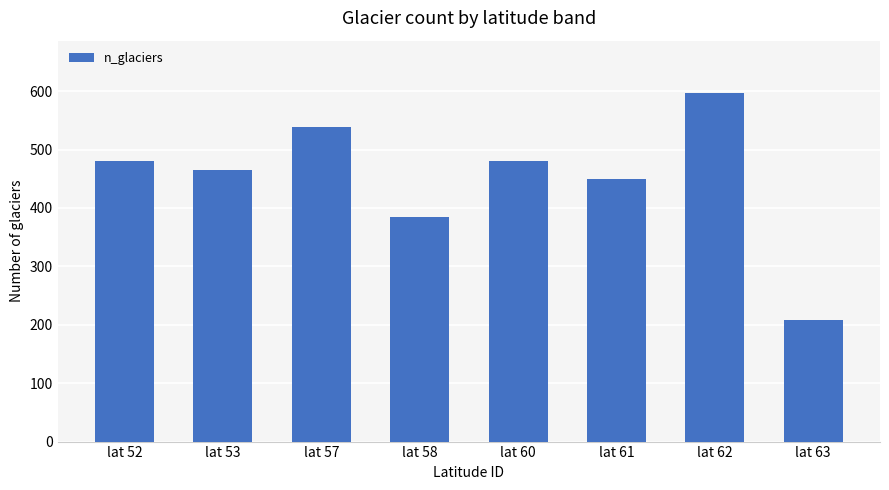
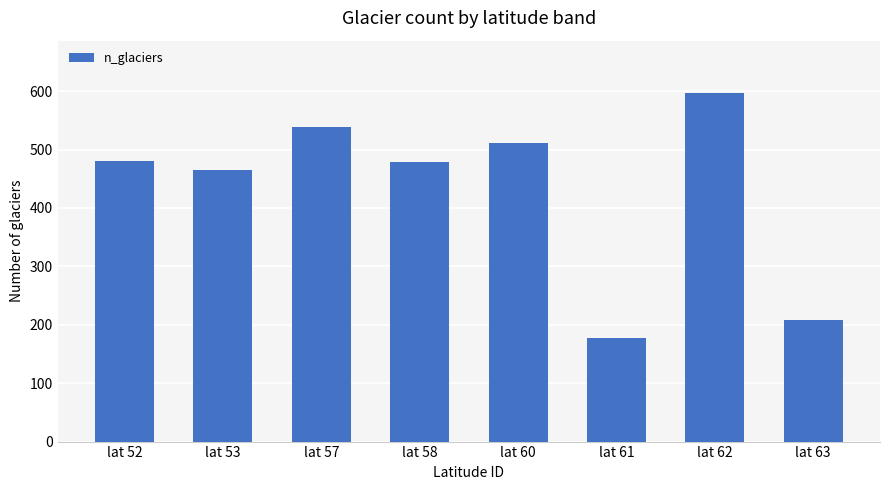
  {
    "lat 52": 480,
    "lat 53": 470,
    "lat 57": 540,
-   "lat 58": 390,
-   "lat 60": 480,
-   "lat 61": 450,
+   "lat 58": 480,
+   "lat 60": 510,
+   "lat 61": 180,
    "lat 62": 600,
    "lat 63": 210
  }
